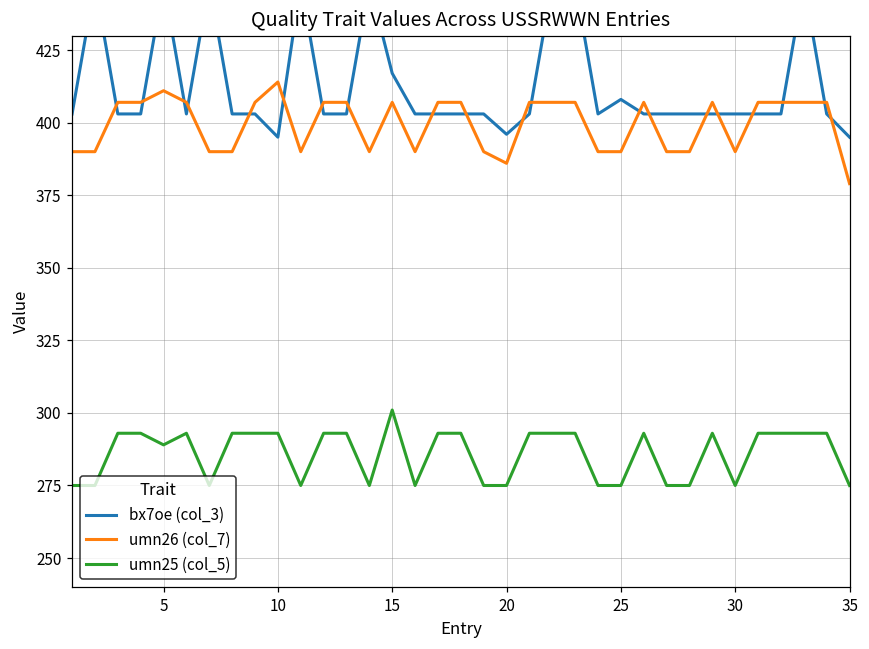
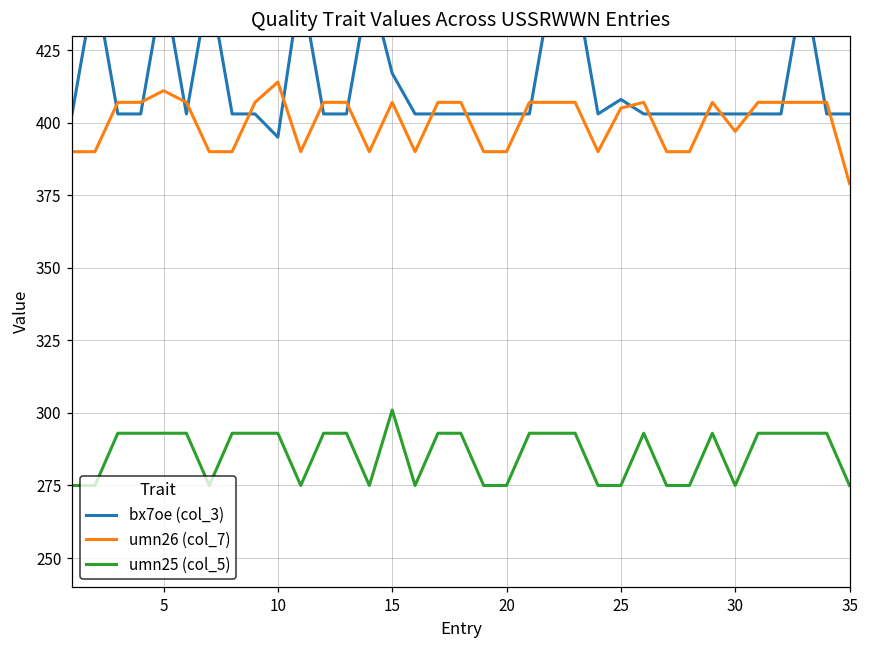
  {
    "bx7oe (col_3)": {
      "10": 395,
      "15": 417,
-     "20": 396,
+     "20": 403,
      "25": 408,
      "30": 403,
-     "35": 395
+     "35": 403
    },
    "umn26 (col_7)": {
      "5": 411,
      "10": 414,
      "15": 407,
-     "20": 386,
-     "25": 390,
-     "30": 390,
+     "20": 390,
+     "25": 405,
+     "30": 397,
      "35": 379
    },
    "umn25 (col_5)": {
-     "5": 289,
+     "5": 293,
      "10": 293,
      "15": 301,
      "20": 275,
      "25": 275,
      "30": 275,
      "35": 275
    }
  }
